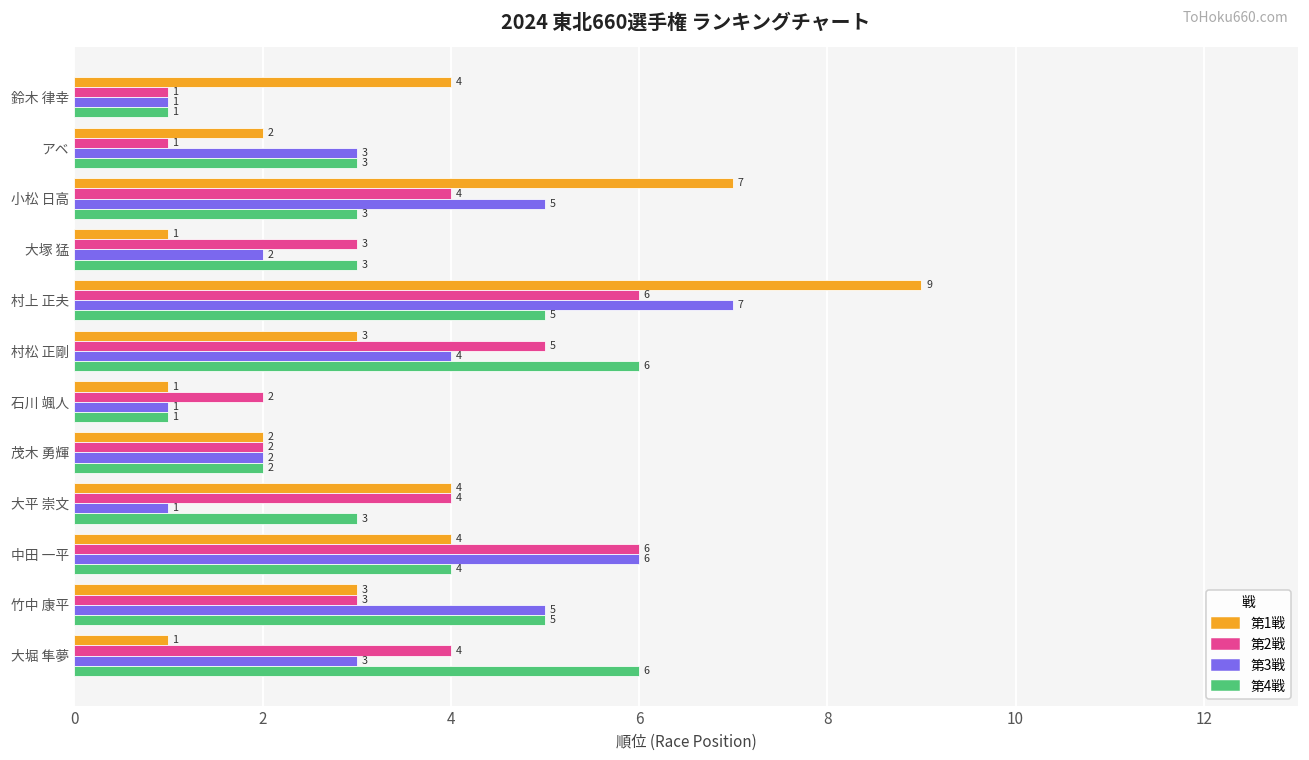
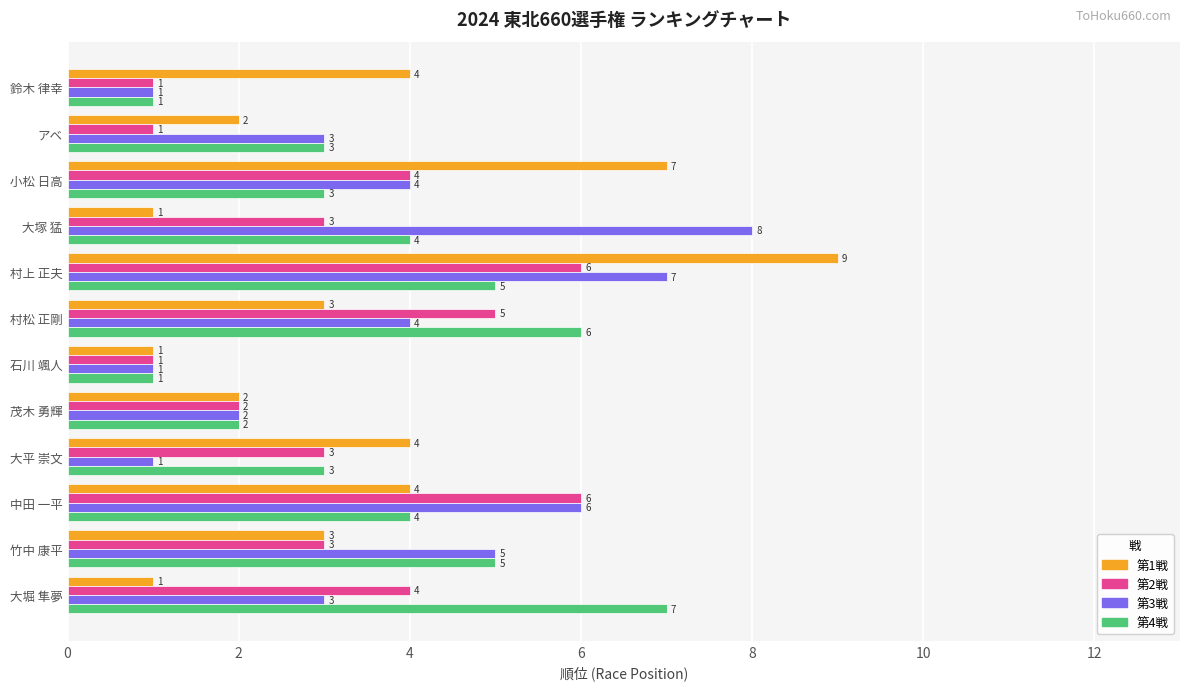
  {
    "第1戦": {
      "鈴木 律幸": 4,
      "アベ": 2,
      "小松 日高": 7,
      "大塚 猛": 1,
      "村上 正夫": 9,
      "村松 正剛": 3,
      "石川 颯人": 1,
      "茂木 勇輝": 2,
      "大平 崇文": 4,
      "中田 一平": 4,
      "竹中 康平": 3,
      "大堀 隼夢": 1
    },
    "第2戦": {
      "鈴木 律幸": 1,
      "アベ": 1,
      "小松 日高": 4,
      "大塚 猛": 3,
      "村上 正夫": 6,
      "村松 正剛": 5,
-     "石川 颯人": 2,
+     "石川 颯人": 1,
      "茂木 勇輝": 2,
-     "大平 崇文": 4,
+     "大平 崇文": 3,
      "中田 一平": 6,
      "竹中 康平": 3,
      "大堀 隼夢": 4
    },
    "第3戦": {
      "鈴木 律幸": 1,
      "アベ": 3,
-     "小松 日高": 5,
-     "大塚 猛": 2,
+     "小松 日高": 4,
+     "大塚 猛": 8,
      "村上 正夫": 7,
      "村松 正剛": 4,
      "石川 颯人": 1,
      "茂木 勇輝": 2,
      "大平 崇文": 1,
      "中田 一平": 6,
      "竹中 康平": 5,
      "大堀 隼夢": 3
    },
    "第4戦": {
      "鈴木 律幸": 1,
      "アベ": 3,
      "小松 日高": 3,
-     "大塚 猛": 3,
+     "大塚 猛": 4,
      "村上 正夫": 5,
      "村松 正剛": 6,
      "石川 颯人": 1,
      "茂木 勇輝": 2,
      "大平 崇文": 3,
      "中田 一平": 4,
      "竹中 康平": 5,
-     "大堀 隼夢": 6
+     "大堀 隼夢": 7
    }
  }
